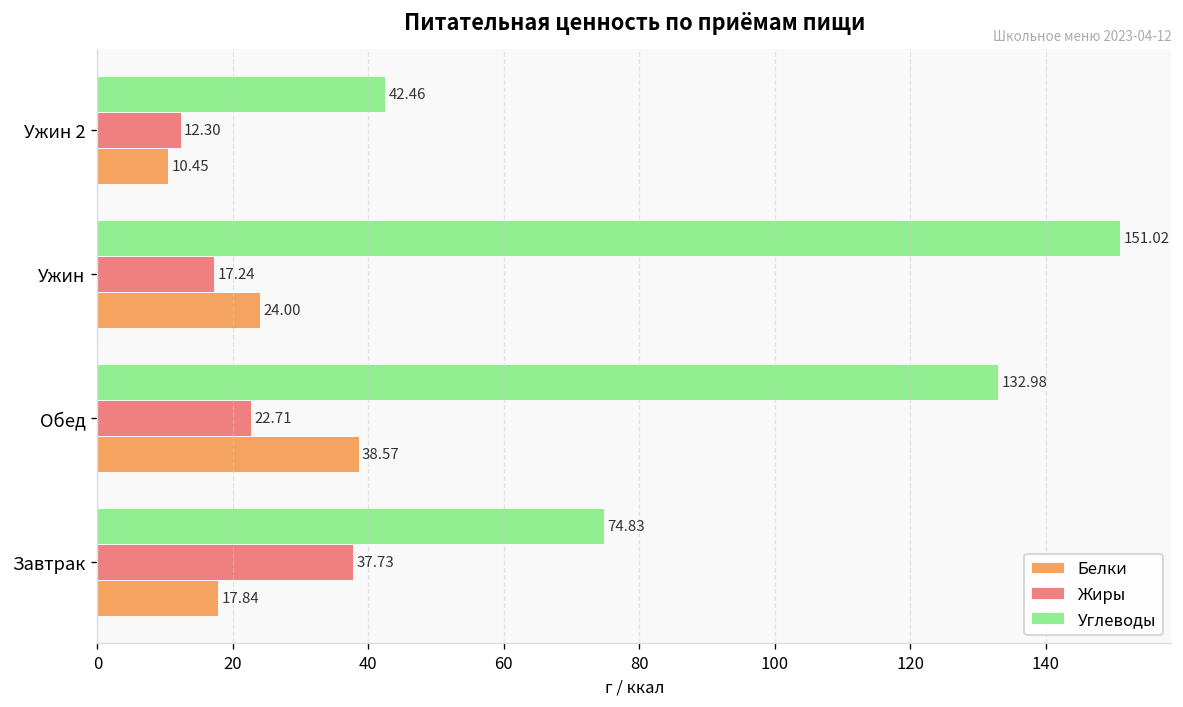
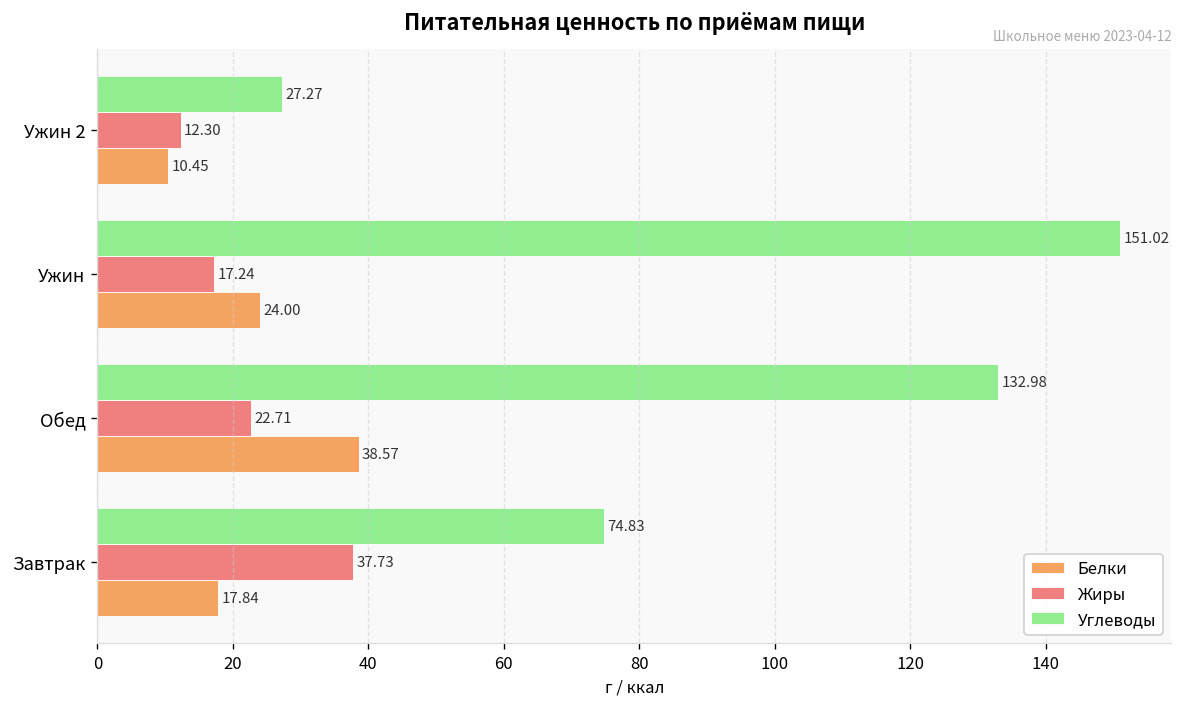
  {
    "Углеводы": {
-     "Ужин 2": 42.46,
+     "Ужин 2": 27.27,
      "Ужин": 151.02,
      "Обед": 132.98,
      "Завтрак": 74.83
    }
  }
